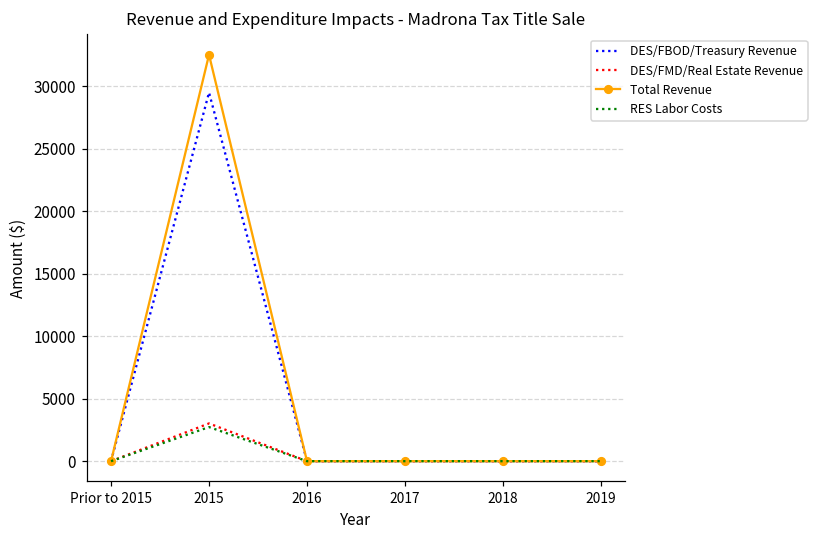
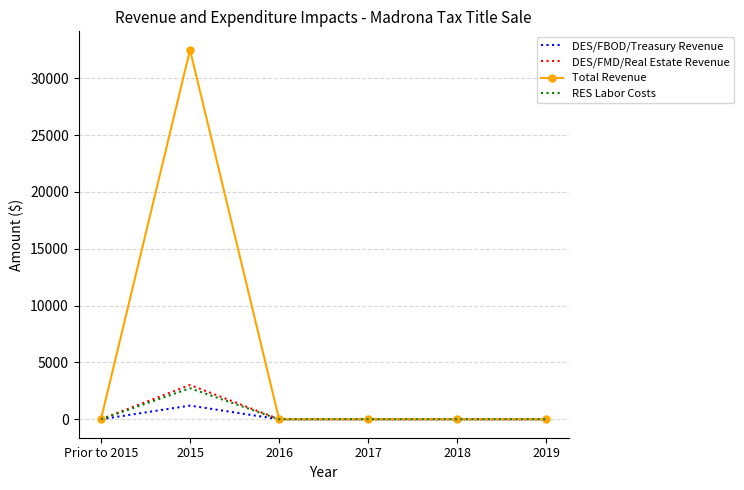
  {
    "DES/FBOD/Treasury Revenue": {
-     "2015": 29500
+     "2015": 1200
    },
    "DES/FMD/Real Estate Revenue": {
      "2015": 3000
    },
    "Total Revenue": {
      "2015": 32500
    },
    "RES Labor Costs": {
      "2015": 2700
    }
  }
